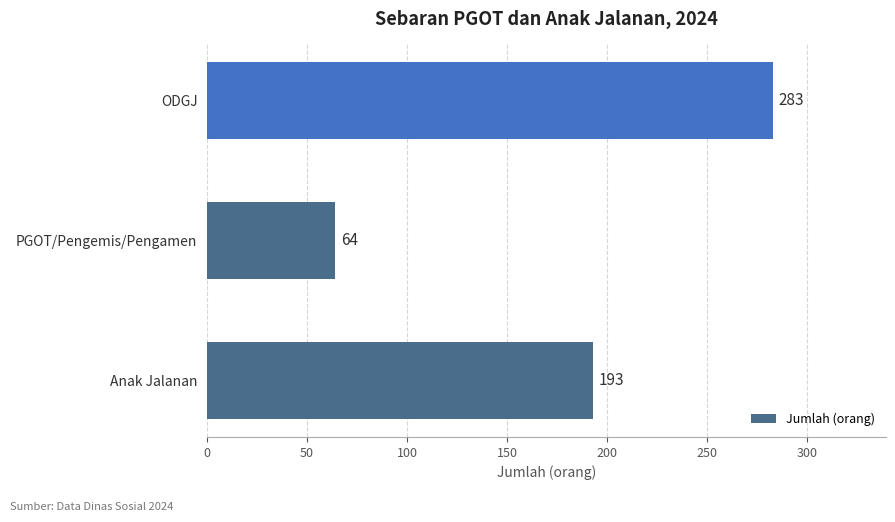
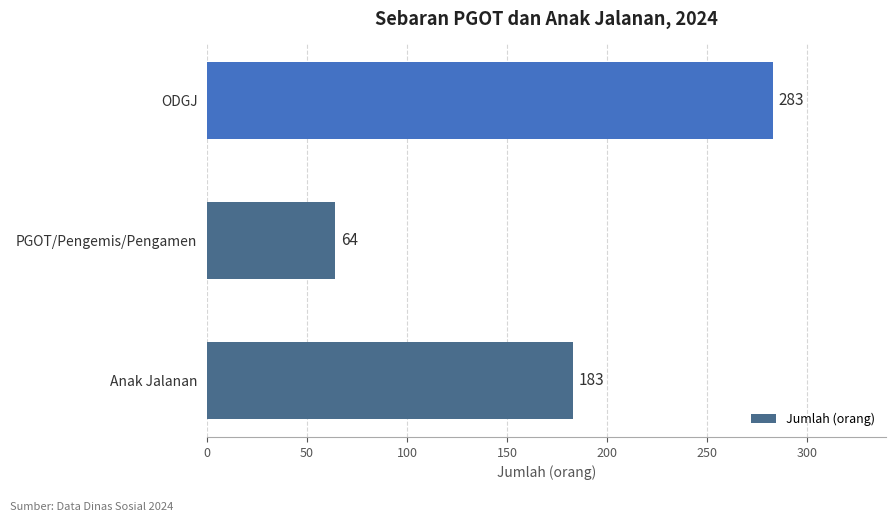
  {
    "ODGJ": 283,
    "PGOT/Pengemis/Pengamen": 64,
-   "Anak Jalanan": 193
+   "Anak Jalanan": 183
  }
